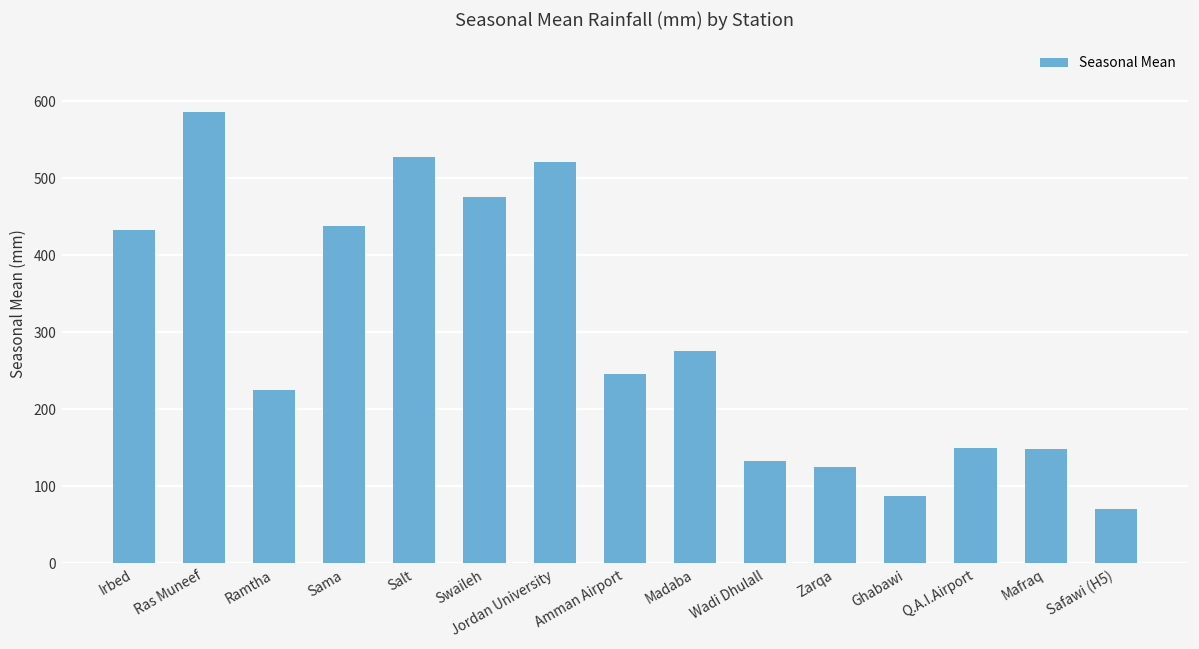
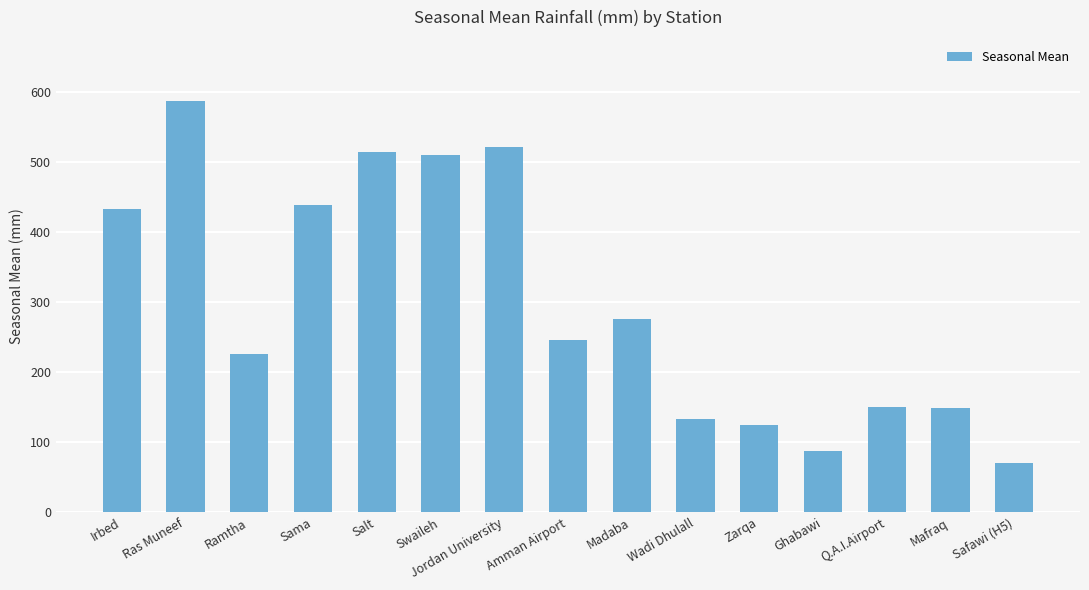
  {
    "Irbed": 430,
    "Ras Muneef": 590,
    "Ramtha": 230,
    "Sama": 440,
-   "Salt": 530,
-   "Swaileh": 480,
+   "Salt": 510,
+   "Swaileh": 510,
    "Jordan University": 520,
    "Amman Airport": 250,
    "Madaba": 280,
    "Wadi Dhulall": 130,
    "Zarqa": 130,
    "Ghabawi": 90,
    "Q.A.I.Airport": 150,
    "Mafraq": 150,
    "Safawi (H5)": 70
  }
